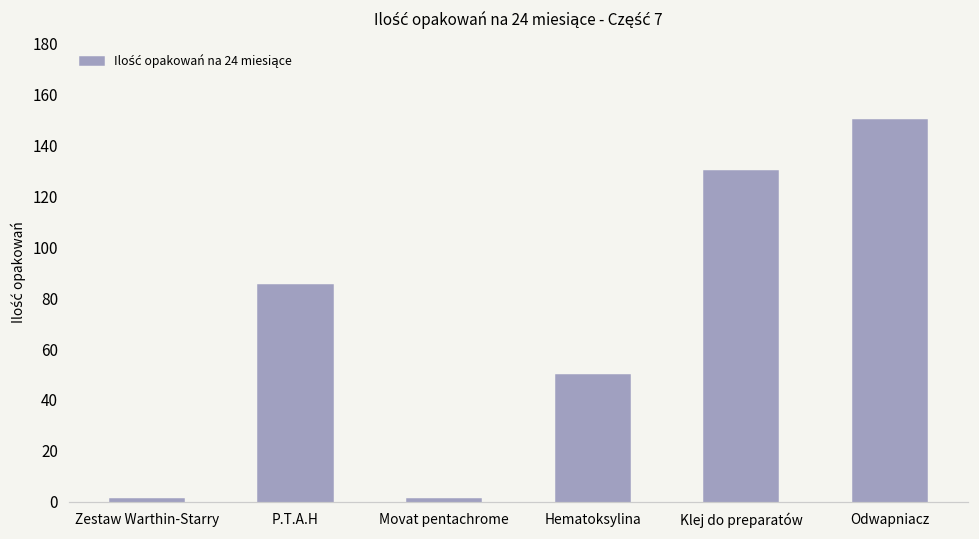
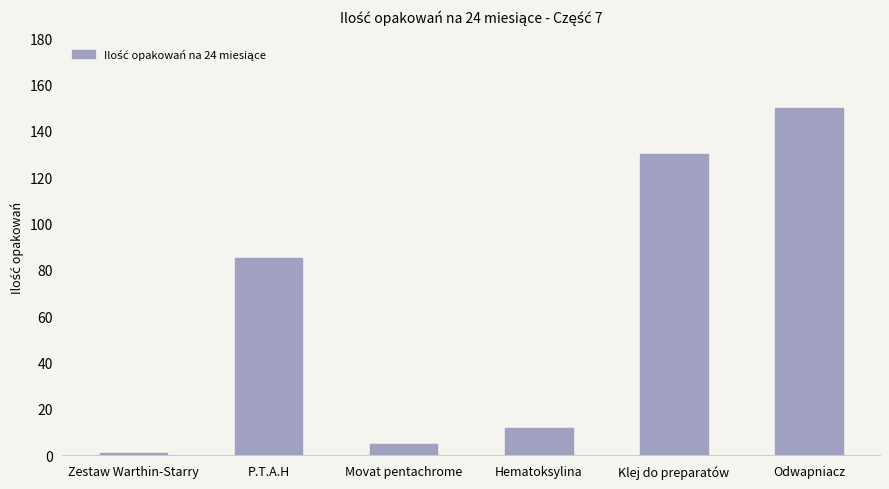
  {
    "P.T.A.H": 85,
-   "Movat pentachrome": 1,
-   "Hematoksylina": 50,
+   "Movat pentachrome": 5,
+   "Hematoksylina": 12,
    "Klej do preparatów": 130,
    "Odwapniacz": 150
  }
